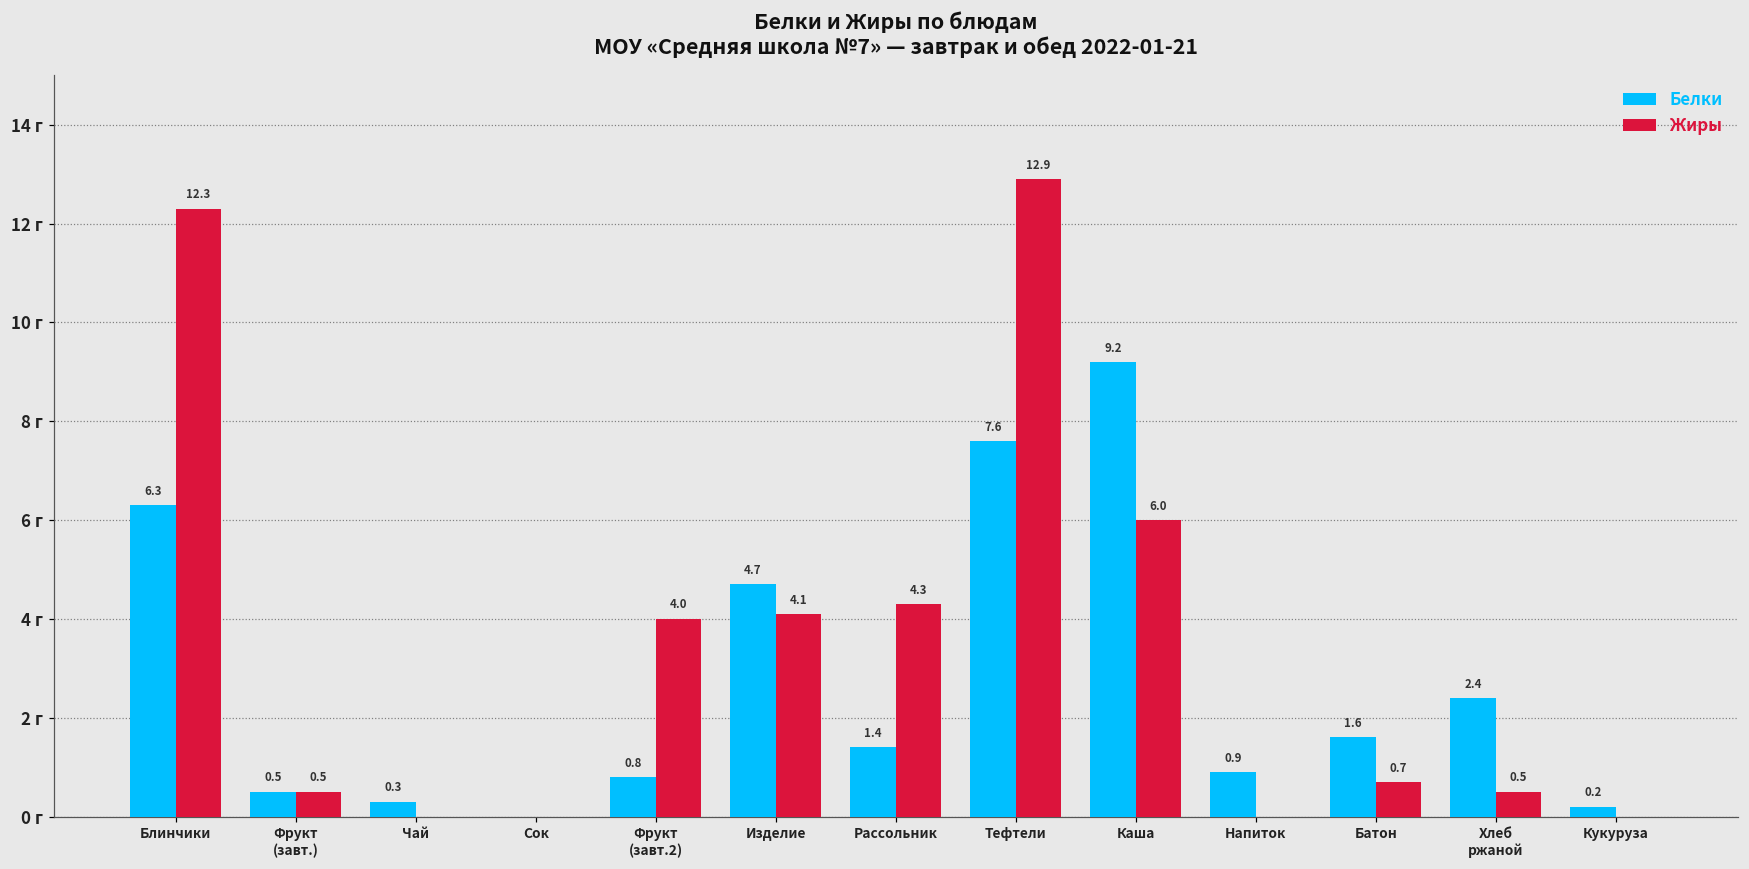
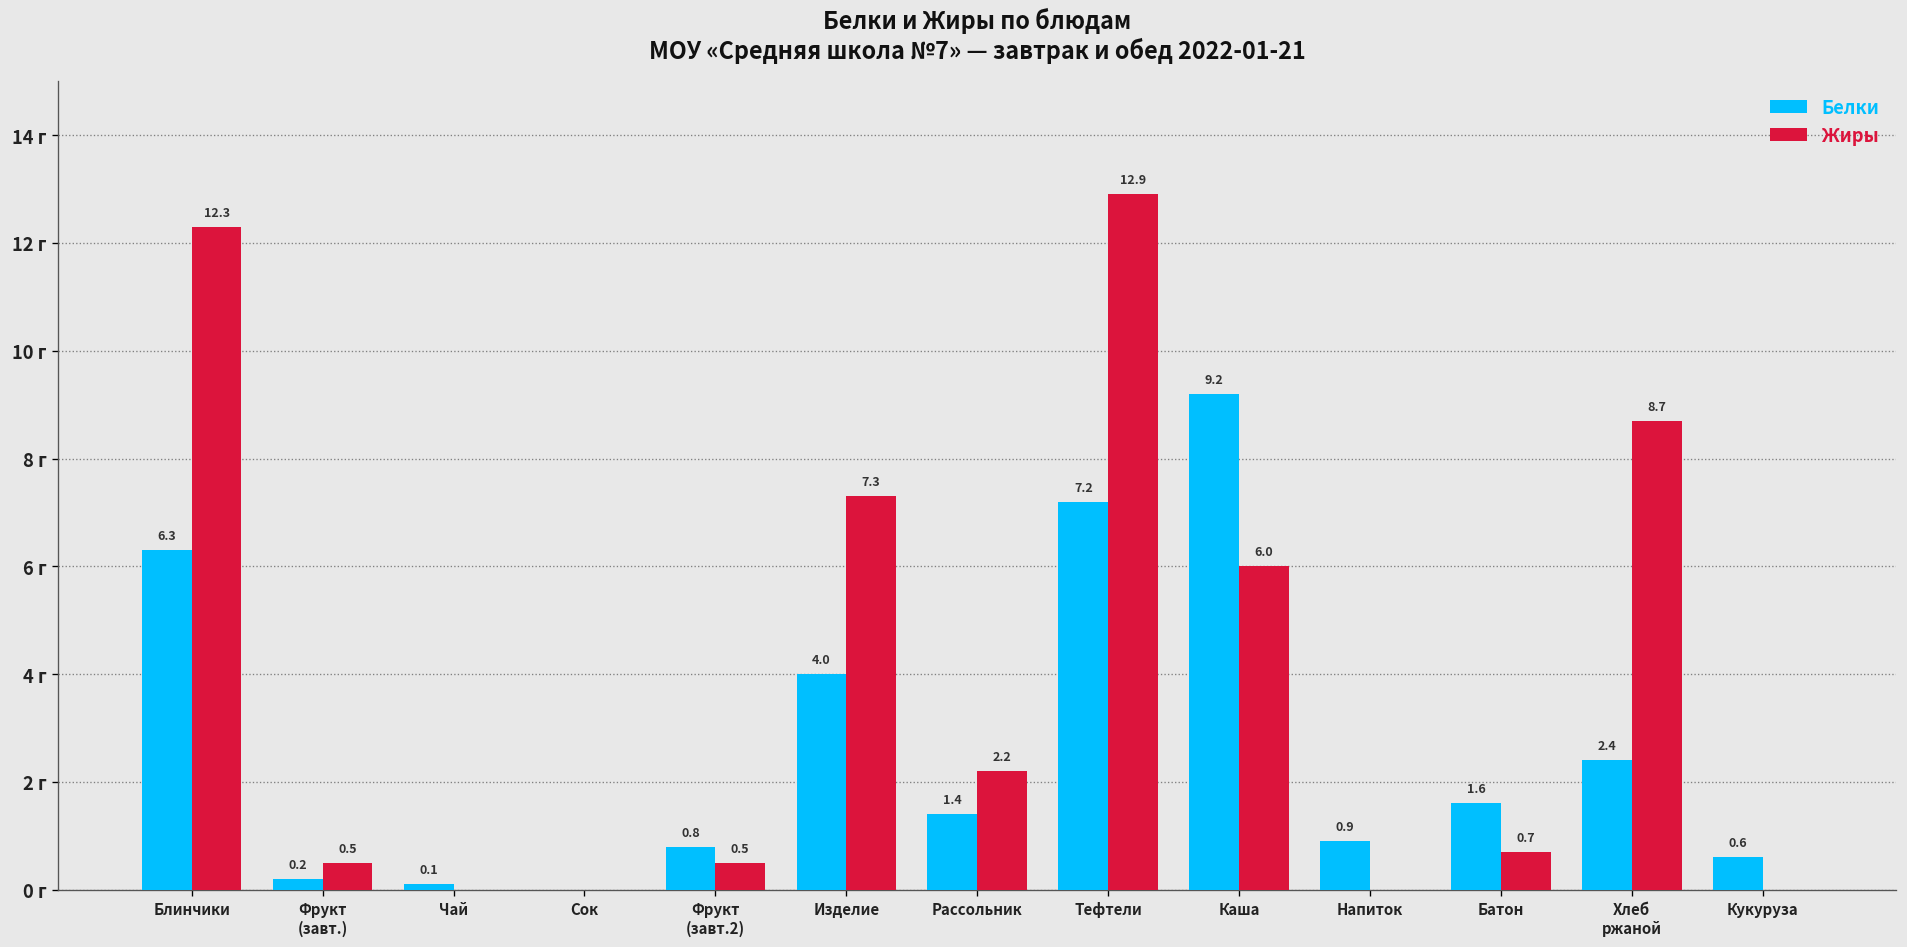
  {
    "Белки": {
      "Блинчики": 6.3,
-     "Фрукт (завт.)": 0.5,
-     "Чай": 0.3,
+     "Фрукт (завт.)": 0.2,
+     "Чай": 0.1,
      "Фрукт (завт.2)": 0.8,
-     "Изделие": 4.7,
+     "Изделие": 4.0,
      "Рассольник": 1.4,
-     "Тефтели": 7.6,
+     "Тефтели": 7.2,
      "Каша": 9.2,
      "Напиток": 0.9,
      "Батон": 1.6,
      "Хлеб ржаной": 2.4,
-     "Кукуруза": 0.2
+     "Кукуруза": 0.6
    },
    "Жиры": {
      "Блинчики": 12.3,
      "Фрукт (завт.)": 0.5,
-     "Фрукт (завт.2)": 4.0,
-     "Изделие": 4.1,
-     "Рассольник": 4.3,
+     "Фрукт (завт.2)": 0.5,
+     "Изделие": 7.3,
+     "Рассольник": 2.2,
      "Тефтели": 12.9,
      "Каша": 6.0,
      "Батон": 0.7,
-     "Хлеб ржаной": 0.5
+     "Хлеб ржаной": 8.7
    }
  }
